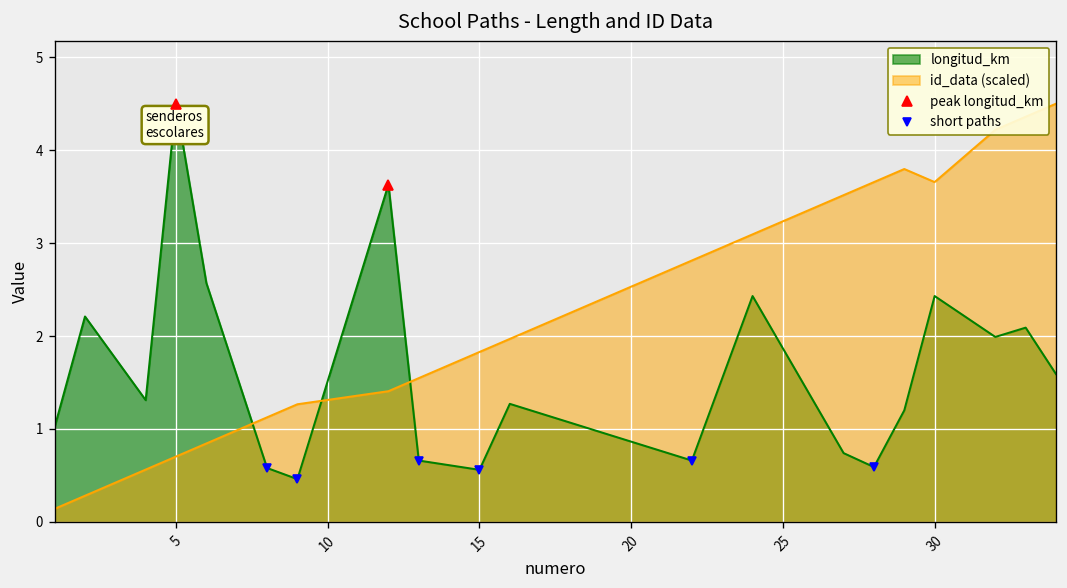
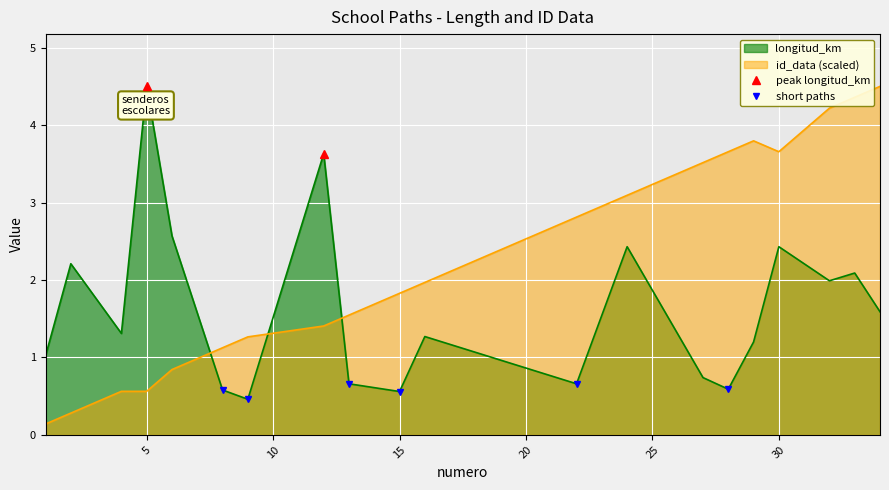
  {
    "longitud_km": {
      "30": 2.4
    },
    "id_data (scaled)": {
-     "5": 0.7,
+     "5": 0.6,
      "15": 1.8,
      "30": 3.7
    }
  }
